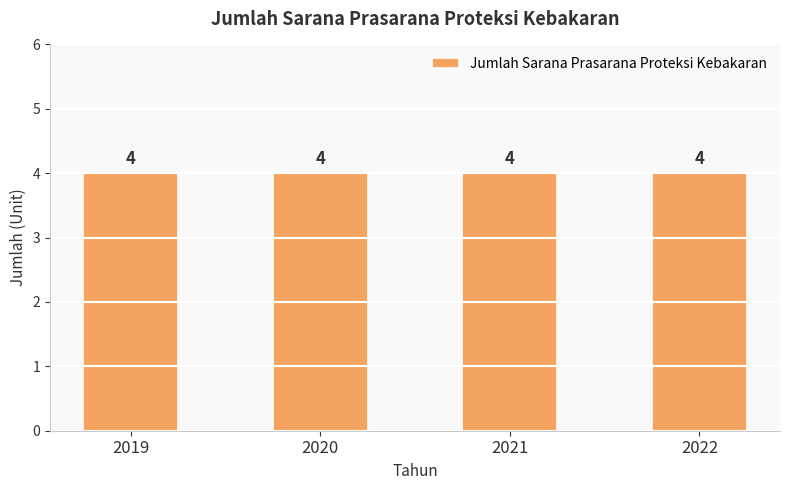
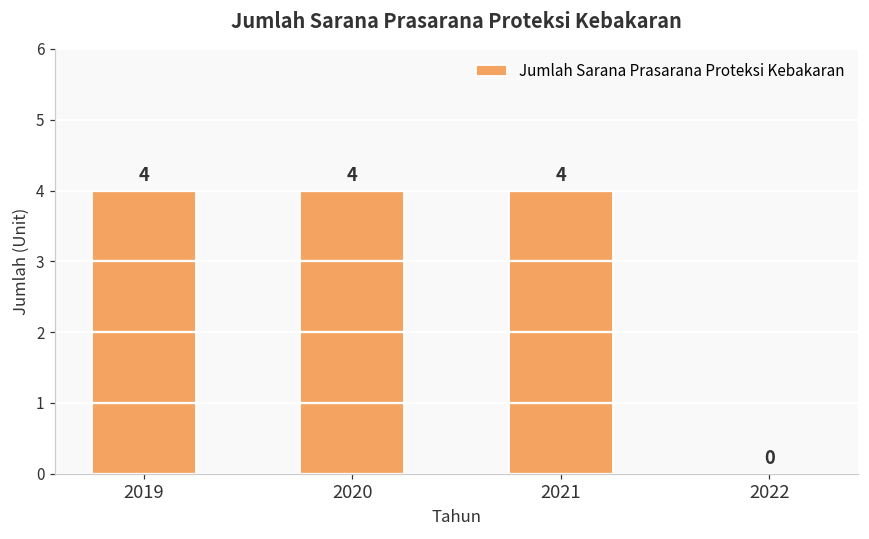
  {
    "2019": 4,
    "2020": 4,
    "2021": 4,
-   "2022": 4
+   "2022": 0
  }
